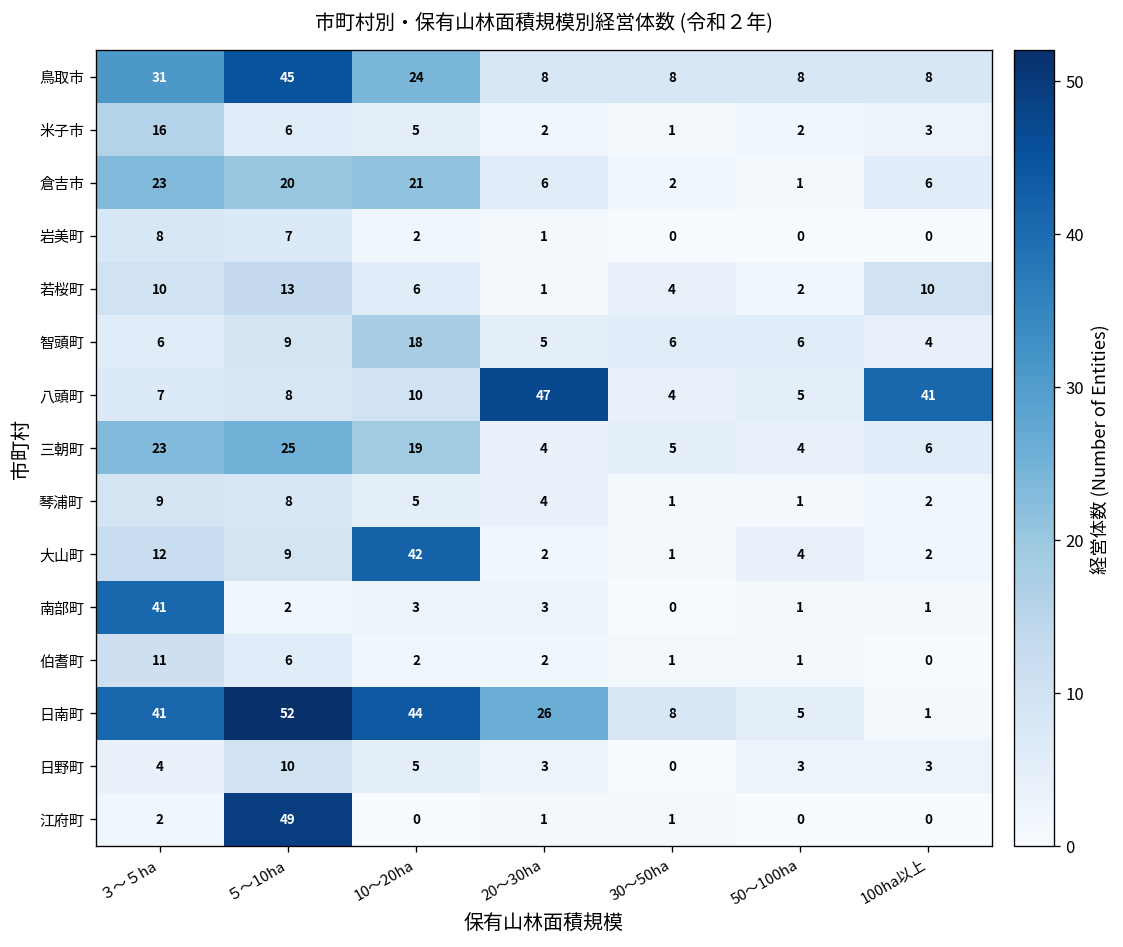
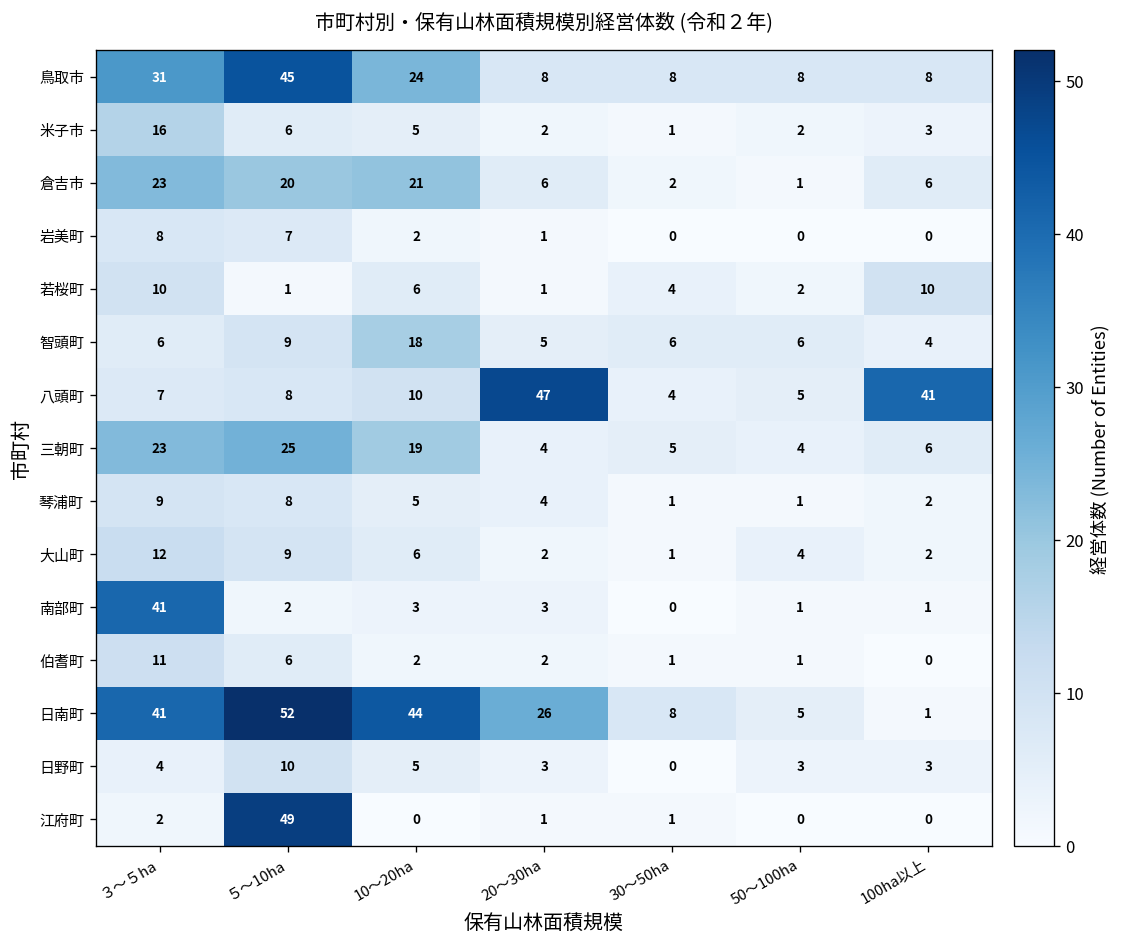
  {
    "鳥取市": {
      "３～５ha": 31,
      "５～10ha": 45,
      "10～20ha": 24,
      "20～30ha": 8,
      "30～50ha": 8,
      "50～100ha": 8,
      "100ha以上": 8
    },
    "米子市": {
      "３～５ha": 16,
      "５～10ha": 6,
      "10～20ha": 5,
      "20～30ha": 2,
      "30～50ha": 1,
      "50～100ha": 2,
      "100ha以上": 3
    },
    "倉吉市": {
      "３～５ha": 23,
      "５～10ha": 20,
      "10～20ha": 21,
      "20～30ha": 6,
      "30～50ha": 2,
      "50～100ha": 1,
      "100ha以上": 6
    },
    "岩美町": {
      "３～５ha": 8,
      "５～10ha": 7,
      "10～20ha": 2,
      "20～30ha": 1,
      "30～50ha": 0,
      "50～100ha": 0,
      "100ha以上": 0
    },
    "若桜町": {
      "３～５ha": 10,
-     "５～10ha": 13,
+     "５～10ha": 1,
      "10～20ha": 6,
      "20～30ha": 1,
      "30～50ha": 4,
      "50～100ha": 2,
      "100ha以上": 10
    },
    "智頭町": {
      "３～５ha": 6,
      "５～10ha": 9,
      "10～20ha": 18,
      "20～30ha": 5,
      "30～50ha": 6,
      "50～100ha": 6,
      "100ha以上": 4
    },
    "八頭町": {
      "３～５ha": 7,
      "５～10ha": 8,
      "10～20ha": 10,
      "20～30ha": 47,
      "30～50ha": 4,
      "50～100ha": 5,
      "100ha以上": 41
    },
    "三朝町": {
      "３～５ha": 23,
      "５～10ha": 25,
      "10～20ha": 19,
      "20～30ha": 4,
      "30～50ha": 5,
      "50～100ha": 4,
      "100ha以上": 6
    },
    "琴浦町": {
      "３～５ha": 9,
      "５～10ha": 8,
      "10～20ha": 5,
      "20～30ha": 4,
      "30～50ha": 1,
      "50～100ha": 1,
      "100ha以上": 2
    },
    "大山町": {
      "３～５ha": 12,
      "５～10ha": 9,
-     "10～20ha": 42,
+     "10～20ha": 6,
      "20～30ha": 2,
      "30～50ha": 1,
      "50～100ha": 4,
      "100ha以上": 2
    },
    "南部町": {
      "３～５ha": 41,
      "５～10ha": 2,
      "10～20ha": 3,
      "20～30ha": 3,
      "30～50ha": 0,
      "50～100ha": 1,
      "100ha以上": 1
    },
    "伯耆町": {
      "３～５ha": 11,
      "５～10ha": 6,
      "10～20ha": 2,
      "20～30ha": 2,
      "30～50ha": 1,
      "50～100ha": 1,
      "100ha以上": 0
    },
    "日南町": {
      "３～５ha": 41,
      "５～10ha": 52,
      "10～20ha": 44,
      "20～30ha": 26,
      "30～50ha": 8,
      "50～100ha": 5,
      "100ha以上": 1
    },
    "日野町": {
      "３～５ha": 4,
      "５～10ha": 10,
      "10～20ha": 5,
      "20～30ha": 3,
      "30～50ha": 0,
      "50～100ha": 3,
      "100ha以上": 3
    },
    "江府町": {
      "３～５ha": 2,
      "５～10ha": 49,
      "10～20ha": 0,
      "20～30ha": 1,
      "30～50ha": 1,
      "50～100ha": 0,
      "100ha以上": 0
    }
  }
